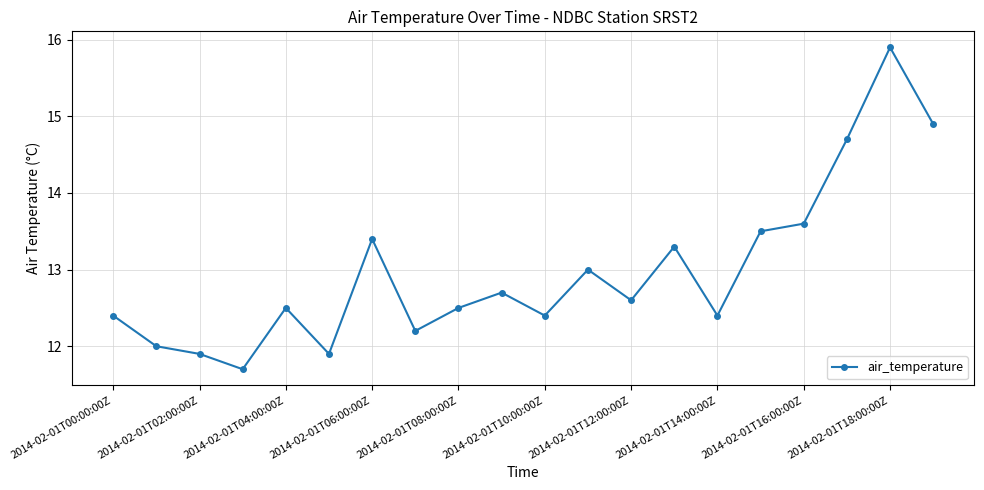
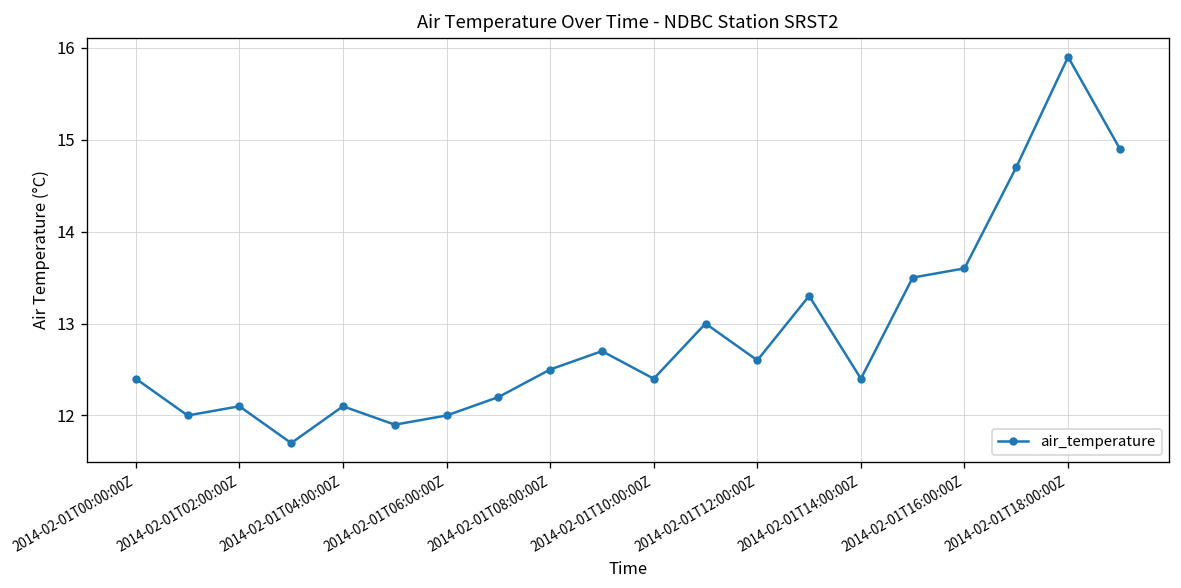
  {
    "2014-02-01T00:00:00Z": 12.4,
-   "2014-02-01T02:00:00Z": 11.9,
-   "2014-02-01T04:00:00Z": 12.5,
-   "2014-02-01T06:00:00Z": 13.4,
+   "2014-02-01T02:00:00Z": 12.1,
+   "2014-02-01T04:00:00Z": 12.1,
+   "2014-02-01T06:00:00Z": 12.0,
    "2014-02-01T08:00:00Z": 12.5,
    "2014-02-01T10:00:00Z": 12.4,
    "2014-02-01T12:00:00Z": 12.6,
    "2014-02-01T14:00:00Z": 12.4,
    "2014-02-01T16:00:00Z": 13.6,
    "2014-02-01T18:00:00Z": 15.9
  }
